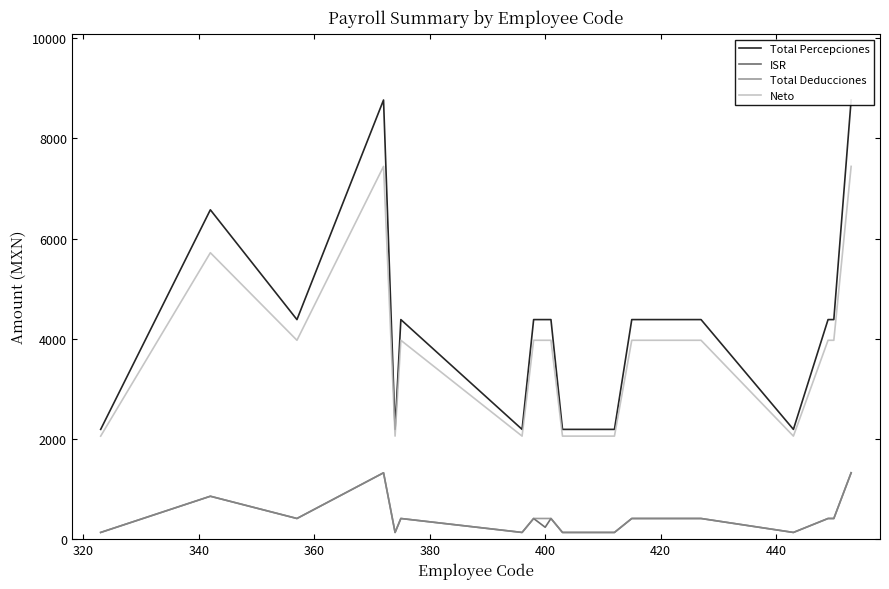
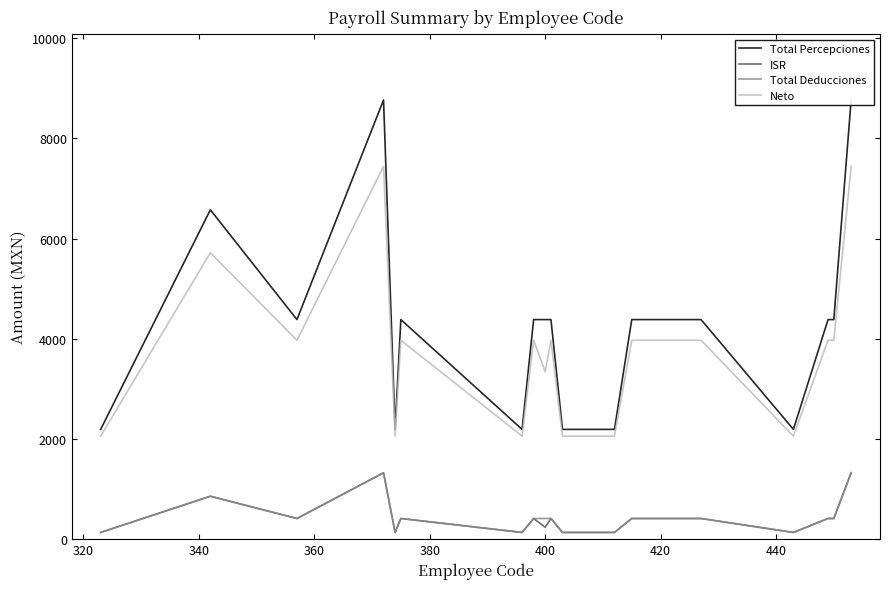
  {
    "Total Percepciones": {
      "400": 4400
    },
    "ISR": {
      "400": 200
    },
    "Total Deducciones": {
      "400": 400
    },
    "Neto": {
-     "400": 4000
+     "400": 3300
    }
  }
